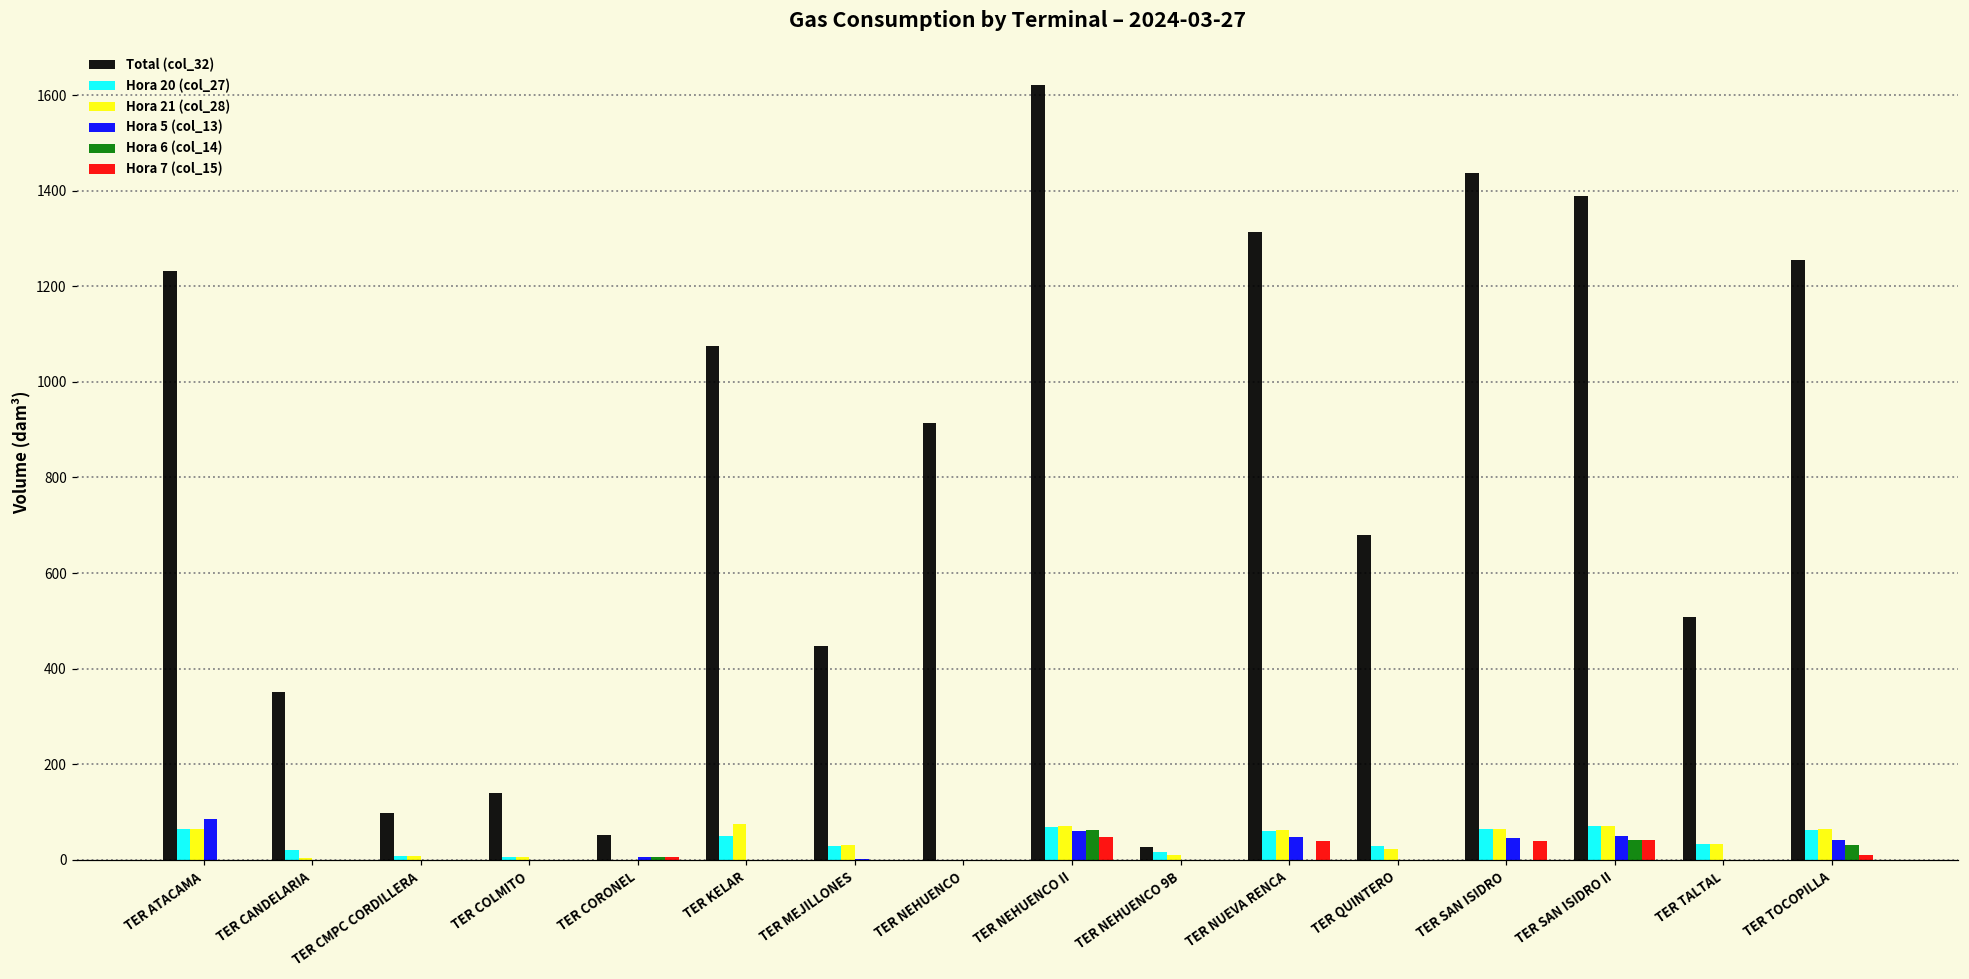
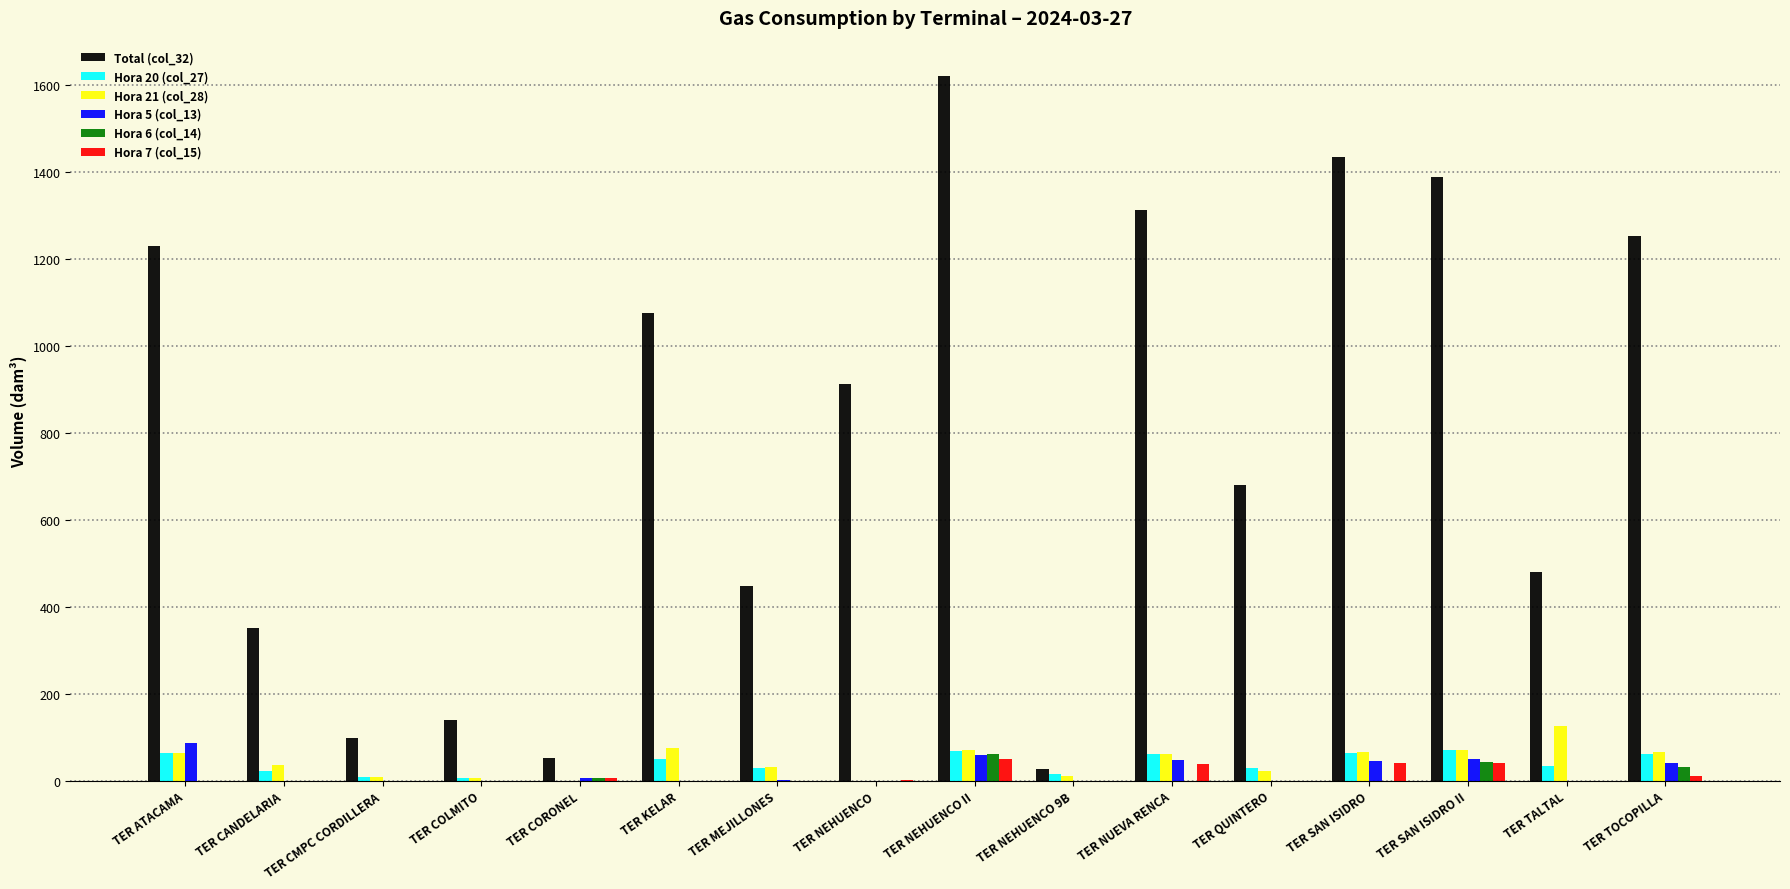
  {
    "Total (col_32)": {
      "TER ATACAMA": 1230,
      "TER CANDELARIA": 350,
      "TER CMPC CORDILLERA": 100,
      "TER COLMITO": 140,
      "TER CORONEL": 50,
      "TER KELAR": 1080,
      "TER MEJILLONES": 450,
      "TER NEHUENCO": 910,
      "TER NEHUENCO II": 1620,
      "TER NEHUENCO 9B": 30,
      "TER NUEVA RENCA": 1310,
      "TER QUINTERO": 680,
      "TER SAN ISIDRO": 1440,
      "TER SAN ISIDRO II": 1390,
-     "TER TALTAL": 510,
+     "TER TALTAL": 480,
      "TER TOCOPILLA": 1250
    },
    "Hora 20 (col_27)": {
      "TER ATACAMA": 60,
      "TER CANDELARIA": 20,
      "TER CMPC CORDILLERA": 10,
      "TER CORONEL": 0,
      "TER KELAR": 50,
      "TER MEJILLONES": 30,
      "TER NEHUENCO": 0,
      "TER NEHUENCO II": 70,
      "TER NEHUENCO 9B": 20,
      "TER NUEVA RENCA": 60,
      "TER QUINTERO": 30,
      "TER SAN ISIDRO": 60,
      "TER SAN ISIDRO II": 70,
      "TER TALTAL": 30,
      "TER TOCOPILLA": 60
    },
    "Hora 21 (col_28)": {
      "TER ATACAMA": 60,
-     "TER CANDELARIA": 0,
+     "TER CANDELARIA": 40,
      "TER CMPC CORDILLERA": 10,
      "TER COLMITO": 10,
      "TER CORONEL": 0,
      "TER KELAR": 70,
      "TER MEJILLONES": 30,
      "TER NEHUENCO": 0,
      "TER NEHUENCO II": 70,
      "TER NEHUENCO 9B": 10,
      "TER NUEVA RENCA": 60,
      "TER QUINTERO": 20,
      "TER SAN ISIDRO": 70,
      "TER SAN ISIDRO II": 70,
-     "TER TALTAL": 30,
+     "TER TALTAL": 120,
      "TER TOCOPILLA": 70
    },
    "Hora 5 (col_13)": {
      "TER ATACAMA": 90,
      "TER CANDELARIA": 0,
      "TER CMPC CORDILLERA": 0,
      "TER COLMITO": 0,
      "TER CORONEL": 10,
      "TER KELAR": 0,
      "TER NEHUENCO": 0,
      "TER NEHUENCO II": 60,
      "TER NEHUENCO 9B": 0,
      "TER NUEVA RENCA": 50,
      "TER QUINTERO": 0,
      "TER SAN ISIDRO": 40,
      "TER SAN ISIDRO II": 50,
      "TER TALTAL": 0,
      "TER TOCOPILLA": 40
    },
    "Hora 6 (col_14)": {
      "TER ATACAMA": 0,
      "TER CANDELARIA": 0,
      "TER CMPC CORDILLERA": 0,
      "TER COLMITO": 0,
      "TER CORONEL": 10,
      "TER KELAR": 0,
      "TER MEJILLONES": 0,
      "TER NEHUENCO": 0,
      "TER NEHUENCO II": 60,
      "TER NEHUENCO 9B": 0,
      "TER NUEVA RENCA": 0,
      "TER QUINTERO": 0,
      "TER SAN ISIDRO": 0,
      "TER SAN ISIDRO II": 40,
      "TER TALTAL": 0,
      "TER TOCOPILLA": 30
    },
    "Hora 7 (col_15)": {
      "TER ATACAMA": 0,
      "TER CANDELARIA": 0,
      "TER CMPC CORDILLERA": 0,
      "TER COLMITO": 0,
      "TER CORONEL": 10,
      "TER KELAR": 0,
      "TER MEJILLONES": 0,
      "TER NEHUENCO II": 50,
      "TER NEHUENCO 9B": 0,
      "TER NUEVA RENCA": 40,
      "TER QUINTERO": 0,
      "TER SAN ISIDRO": 40,
      "TER SAN ISIDRO II": 40,
      "TER TALTAL": 0,
      "TER TOCOPILLA": 10
    }
  }
